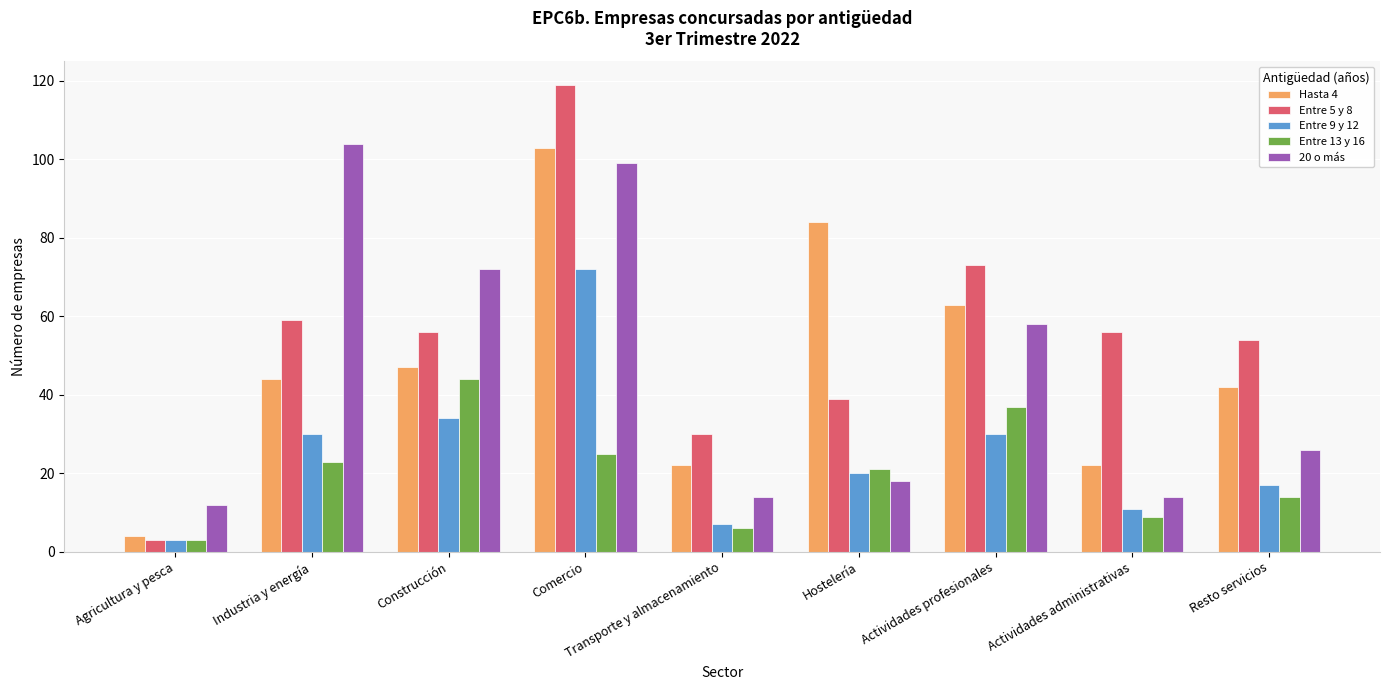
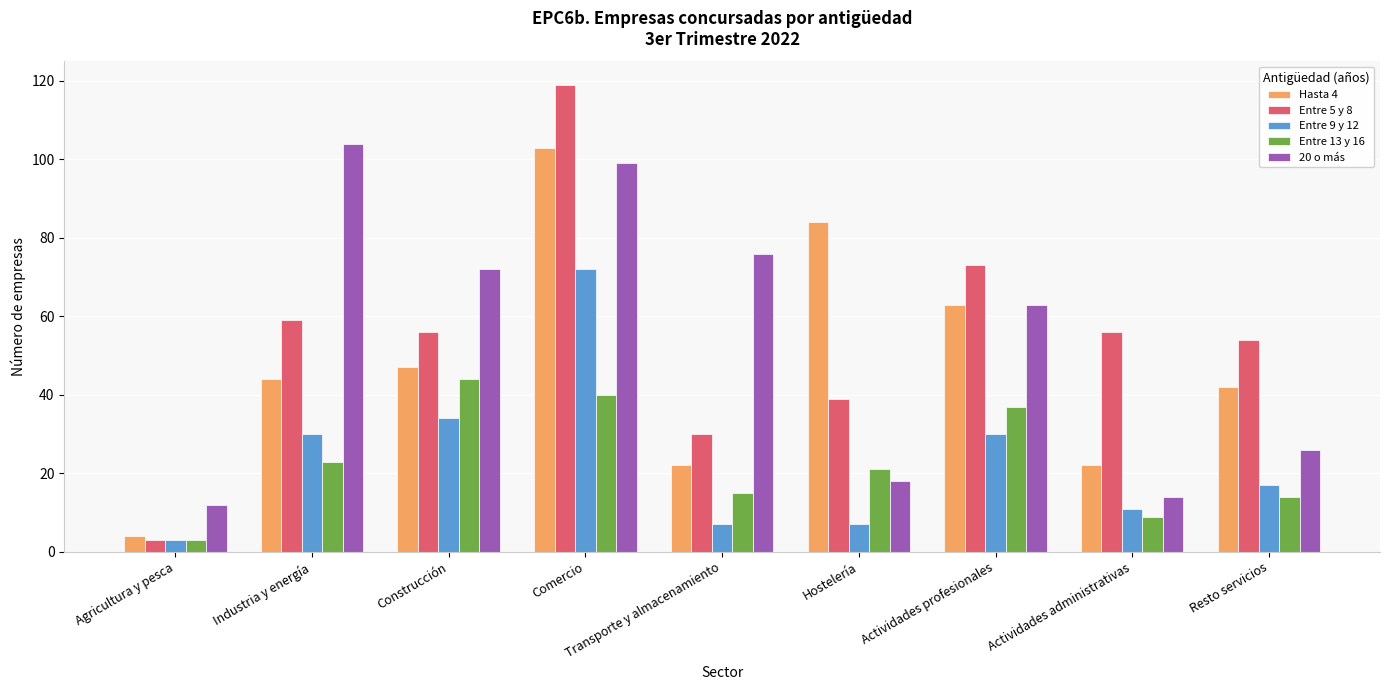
  {
    "Hasta 4": {
      "Agricultura y pesca": 4,
      "Industria y energía": 44,
      "Construcción": 47,
      "Comercio": 103,
      "Transporte y almacenamiento": 22,
      "Hostelería": 84,
      "Actividades profesionales": 63,
      "Actividades administrativas": 22,
      "Resto servicios": 42
    },
    "Entre 5 y 8": {
      "Agricultura y pesca": 3,
      "Industria y energía": 59,
      "Construcción": 56,
      "Comercio": 119,
      "Transporte y almacenamiento": 30,
      "Hostelería": 39,
      "Actividades profesionales": 73,
      "Actividades administrativas": 56,
      "Resto servicios": 54
    },
    "Entre 9 y 12": {
      "Agricultura y pesca": 3,
      "Industria y energía": 30,
      "Construcción": 34,
      "Comercio": 72,
      "Transporte y almacenamiento": 7,
-     "Hostelería": 20,
+     "Hostelería": 7,
      "Actividades profesionales": 30,
      "Actividades administrativas": 11,
      "Resto servicios": 17
    },
    "Entre 13 y 16": {
      "Agricultura y pesca": 3,
      "Industria y energía": 23,
      "Construcción": 44,
-     "Comercio": 25,
-     "Transporte y almacenamiento": 6,
+     "Comercio": 40,
+     "Transporte y almacenamiento": 15,
      "Hostelería": 21,
      "Actividades profesionales": 37,
      "Actividades administrativas": 9,
      "Resto servicios": 14
    },
    "20 o más": {
      "Agricultura y pesca": 12,
      "Industria y energía": 104,
      "Construcción": 72,
      "Comercio": 99,
-     "Transporte y almacenamiento": 14,
+     "Transporte y almacenamiento": 76,
      "Hostelería": 18,
-     "Actividades profesionales": 58,
+     "Actividades profesionales": 63,
      "Actividades administrativas": 14,
      "Resto servicios": 26
    }
  }
